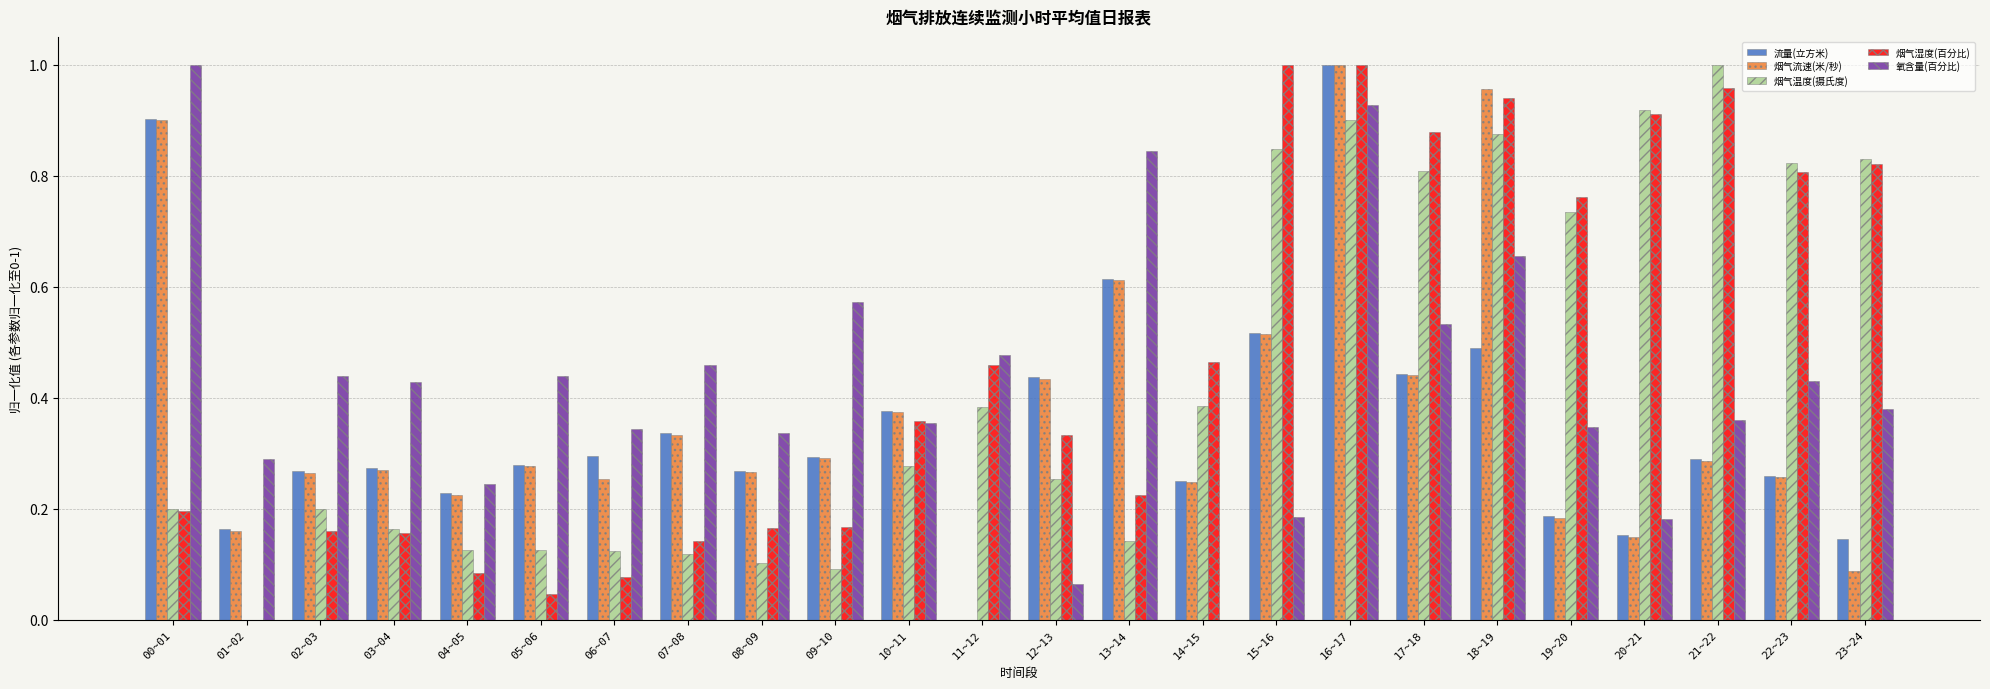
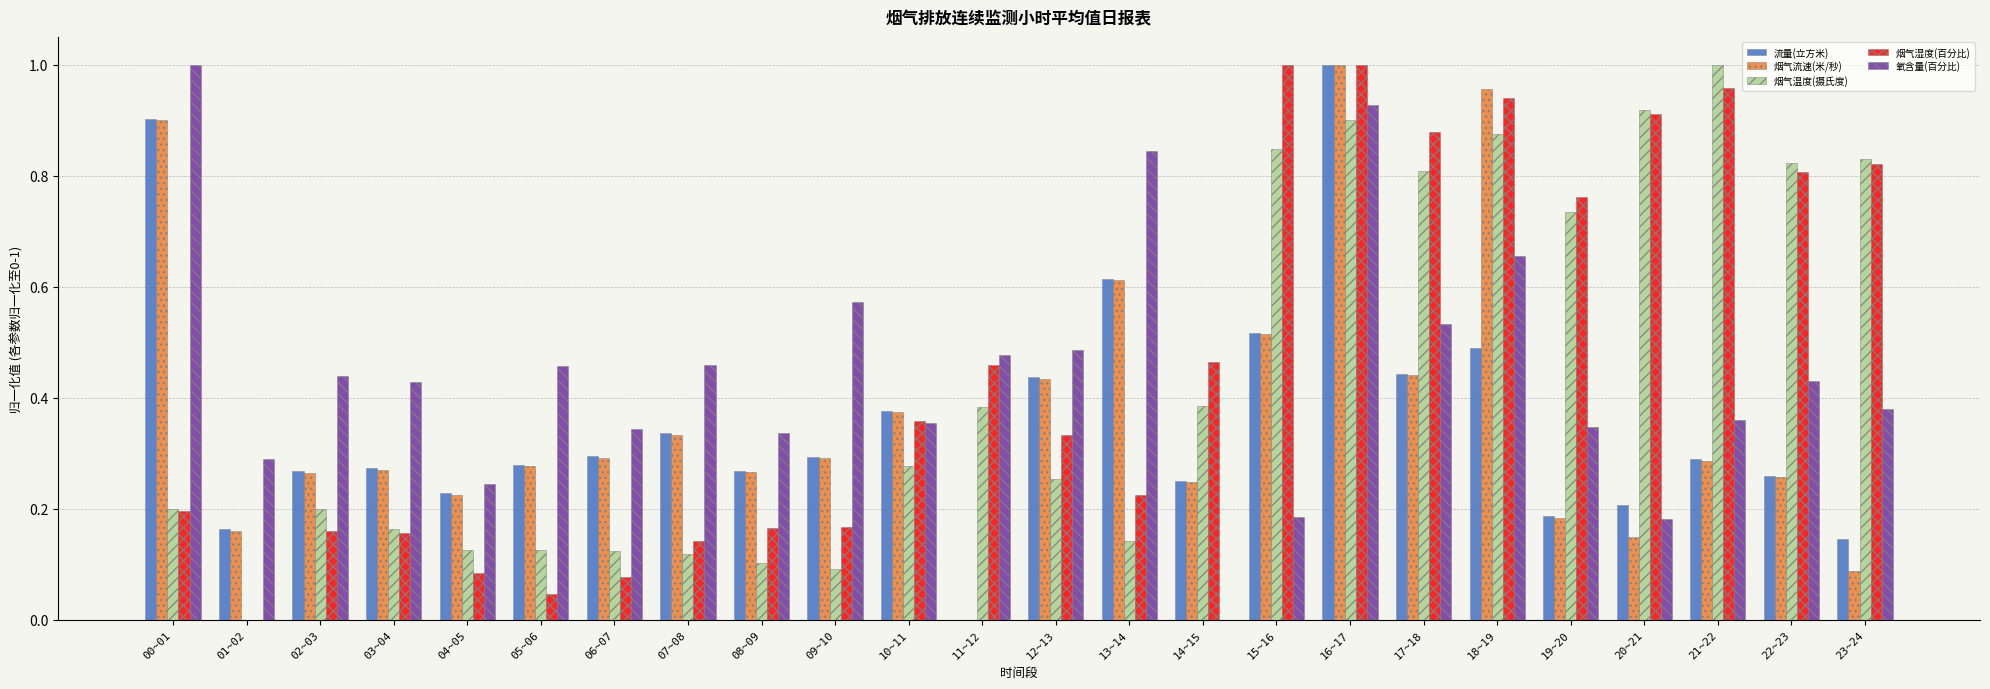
  {
    "流量(立方米)": {
      "00~01": 0.90,
      "01~02": 0.16,
      "02~03": 0.27,
      "03~04": 0.27,
      "04~05": 0.23,
      "05~06": 0.28,
      "06~07": 0.29,
      "07~08": 0.34,
      "08~09": 0.27,
      "09~10": 0.29,
      "10~11": 0.38,
      "11~12": 0.00,
      "12~13": 0.44,
      "13~14": 0.61,
      "14~15": 0.25,
      "15~16": 0.52,
      "16~17": 1.00,
      "17~18": 0.44,
      "18~19": 0.49,
      "19~20": 0.19,
-     "20~21": 0.15,
+     "20~21": 0.21,
      "21~22": 0.29,
      "22~23": 0.26,
      "23~24": 0.15
    },
    "烟气流速(米/秒)": {
      "00~01": 0.90,
      "01~02": 0.16,
      "02~03": 0.26,
      "03~04": 0.27,
      "04~05": 0.22,
      "05~06": 0.28,
-     "06~07": 0.25,
+     "06~07": 0.29,
      "07~08": 0.33,
      "08~09": 0.27,
      "09~10": 0.29,
      "10~11": 0.37,
      "11~12": 0.00,
      "12~13": 0.43,
      "13~14": 0.61,
      "14~15": 0.25,
      "15~16": 0.51,
      "16~17": 1.00,
      "17~18": 0.44,
      "18~19": 0.96,
      "19~20": 0.18,
      "20~21": 0.15,
      "21~22": 0.29,
      "22~23": 0.26,
      "23~24": 0.09
    },
    "烟气温度(摄氏度)": {
      "00~01": 0.20,
      "01~02": 0.00,
      "02~03": 0.20,
      "03~04": 0.16,
      "04~05": 0.13,
      "05~06": 0.13,
      "06~07": 0.12,
      "07~08": 0.12,
      "08~09": 0.10,
      "09~10": 0.09,
      "10~11": 0.28,
      "11~12": 0.38,
      "12~13": 0.25,
      "13~14": 0.14,
      "14~15": 0.39,
      "15~16": 0.85,
      "16~17": 0.90,
      "17~18": 0.81,
      "18~19": 0.88,
      "19~20": 0.73,
      "20~21": 0.92,
      "21~22": 1.00,
      "22~23": 0.82,
      "23~24": 0.83
    },
    "烟气湿度(百分比)": {
      "00~01": 0.20,
      "01~02": 0.00,
      "02~03": 0.16,
      "03~04": 0.16,
      "04~05": 0.08,
      "05~06": 0.05,
      "06~07": 0.08,
      "07~08": 0.14,
      "08~09": 0.17,
      "09~10": 0.17,
      "10~11": 0.36,
      "11~12": 0.46,
      "12~13": 0.33,
      "13~14": 0.23,
      "14~15": 0.46,
      "15~16": 1.00,
      "16~17": 1.00,
      "17~18": 0.88,
      "18~19": 0.94,
      "19~20": 0.76,
      "20~21": 0.91,
      "21~22": 0.96,
      "22~23": 0.81,
      "23~24": 0.82
    },
    "氧含量(百分比)": {
      "00~01": 1.00,
      "01~02": 0.29,
      "02~03": 0.44,
      "03~04": 0.43,
      "04~05": 0.24,
-     "05~06": 0.44,
+     "05~06": 0.46,
      "06~07": 0.34,
      "07~08": 0.46,
      "08~09": 0.34,
      "09~10": 0.57,
      "10~11": 0.35,
      "11~12": 0.48,
-     "12~13": 0.06,
+     "12~13": 0.49,
      "13~14": 0.84,
      "14~15": 0.00,
      "15~16": 0.18,
      "16~17": 0.93,
      "17~18": 0.53,
      "18~19": 0.65,
      "19~20": 0.35,
      "20~21": 0.18,
      "21~22": 0.36,
      "22~23": 0.43,
      "23~24": 0.38
    }
  }
